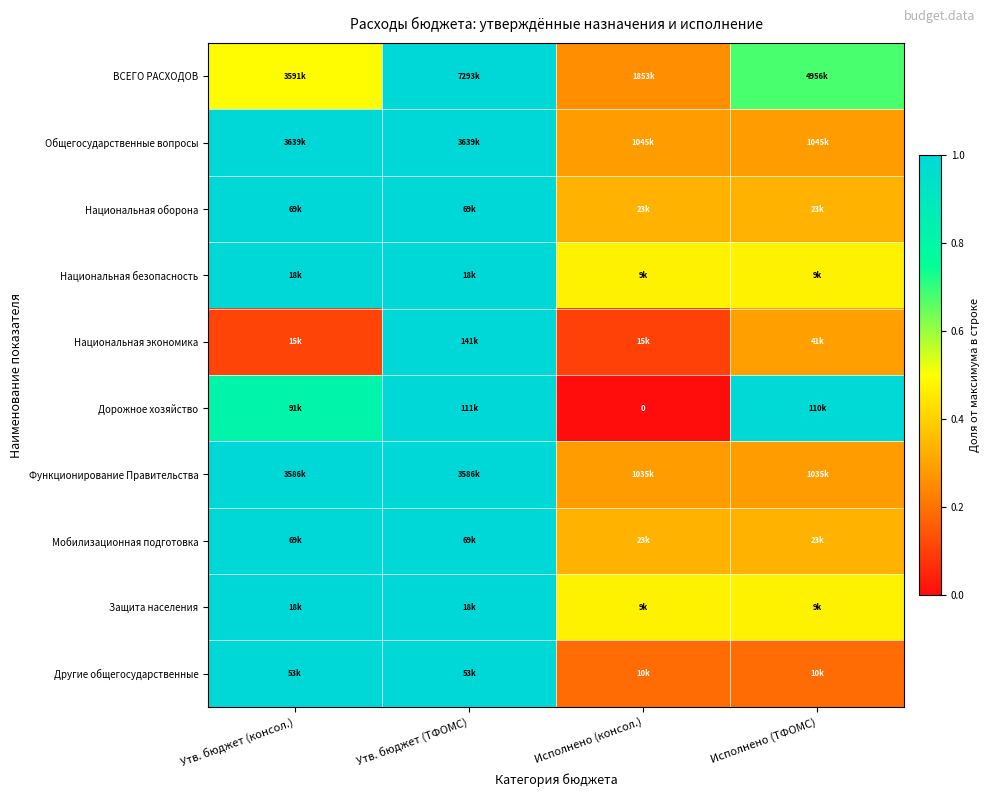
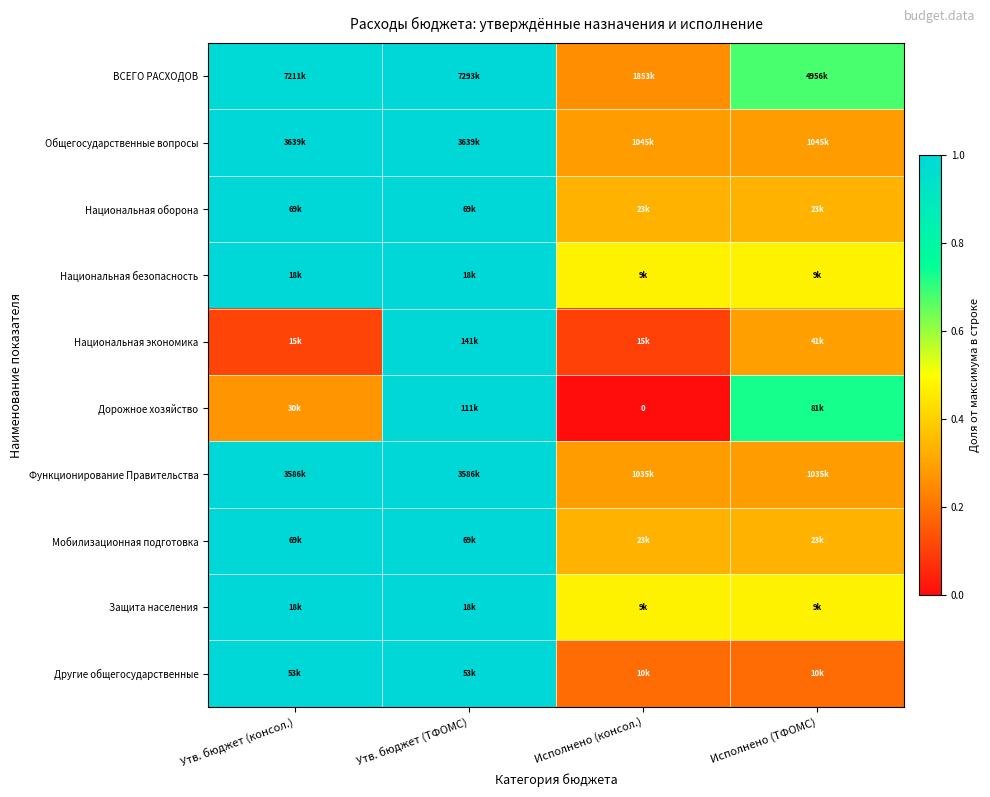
  {
    "ВСЕГО РАСХОДОВ": {
-     "Утв. бюджет (консол.)": "3591k",
+     "Утв. бюджет (консол.)": "7211k",
      "Утв. бюджет (ТФОМС)": "7293k",
      "Исполнено (консол.)": "1853k",
      "Исполнено (ТФОМС)": "4956k"
    },
    "Общегосударственные вопросы": {
      "Утв. бюджет (консол.)": "3639k",
      "Утв. бюджет (ТФОМС)": "3639k",
      "Исполнено (консол.)": "1045k",
      "Исполнено (ТФОМС)": "1045k"
    },
    "Национальная оборона": {
      "Утв. бюджет (консол.)": "69k",
      "Утв. бюджет (ТФОМС)": "69k",
      "Исполнено (консол.)": "23k",
      "Исполнено (ТФОМС)": "23k"
    },
    "Национальная безопасность": {
      "Утв. бюджет (консол.)": "18k",
      "Утв. бюджет (ТФОМС)": "18k",
      "Исполнено (консол.)": "9k",
      "Исполнено (ТФОМС)": "9k"
    },
    "Национальная экономика": {
      "Утв. бюджет (консол.)": "15k",
      "Утв. бюджет (ТФОМС)": "141k",
      "Исполнено (консол.)": "15k",
      "Исполнено (ТФОМС)": "41k"
    },
    "Дорожное хозяйство": {
-     "Утв. бюджет (консол.)": "91k",
+     "Утв. бюджет (консол.)": "30k",
      "Утв. бюджет (ТФОМС)": "111k",
      "Исполнено (консол.)": "0",
-     "Исполнено (ТФОМС)": "110k"
+     "Исполнено (ТФОМС)": "81k"
    },
    "Функционирование Правительства": {
      "Утв. бюджет (консол.)": "3586k",
      "Утв. бюджет (ТФОМС)": "3586k",
      "Исполнено (консол.)": "1035k",
      "Исполнено (ТФОМС)": "1035k"
    },
    "Мобилизационная подготовка": {
      "Утв. бюджет (консол.)": "69k",
      "Утв. бюджет (ТФОМС)": "69k",
      "Исполнено (консол.)": "23k",
      "Исполнено (ТФОМС)": "23k"
    },
    "Защита населения": {
      "Утв. бюджет (консол.)": "18k",
      "Утв. бюджет (ТФОМС)": "18k",
      "Исполнено (консол.)": "9k",
      "Исполнено (ТФОМС)": "9k"
    },
    "Другие общегосударственные": {
      "Утв. бюджет (консол.)": "53k",
      "Утв. бюджет (ТФОМС)": "53k",
      "Исполнено (консол.)": "10k",
      "Исполнено (ТФОМС)": "10k"
    }
  }
